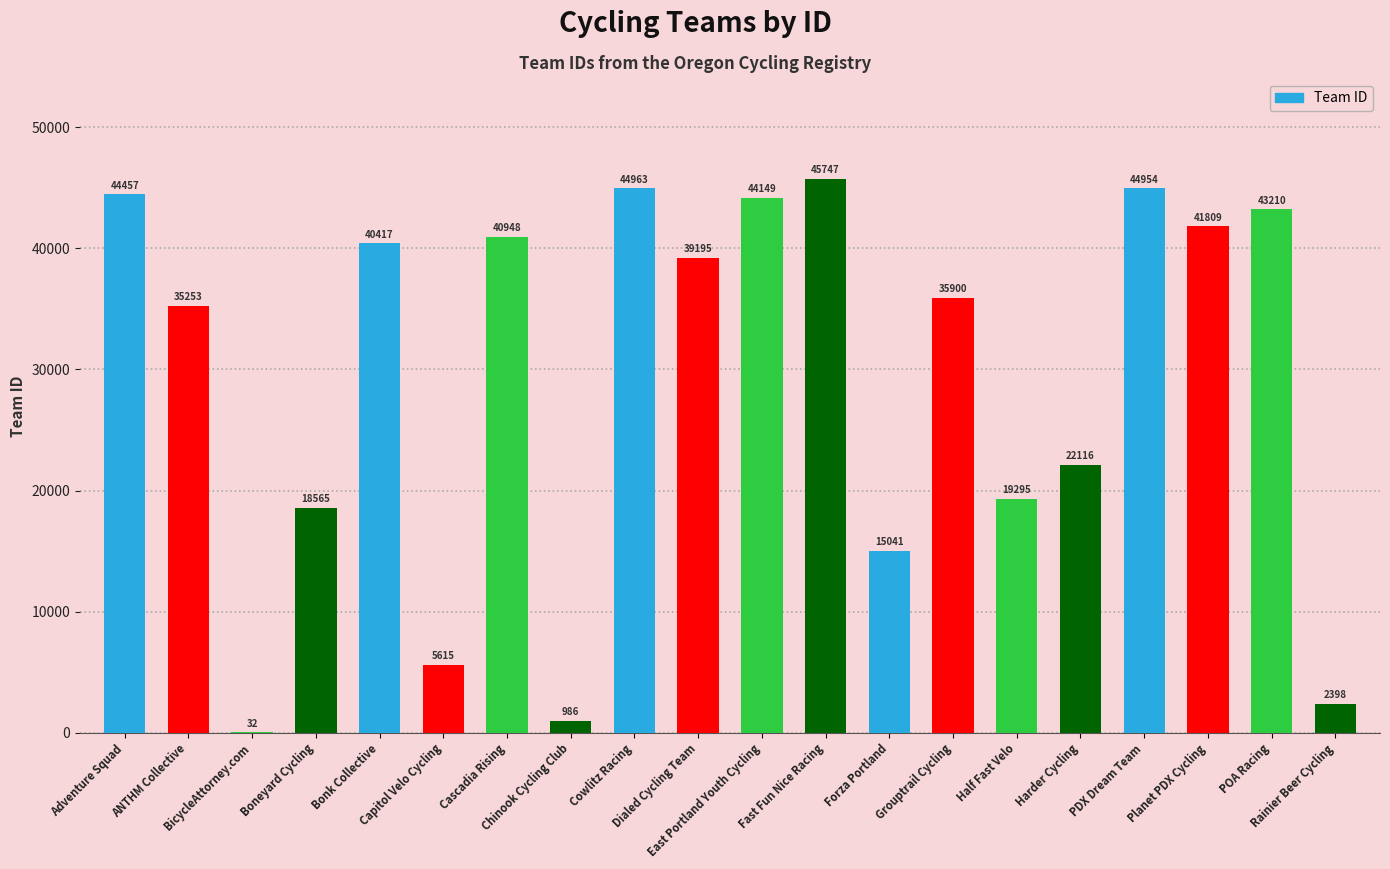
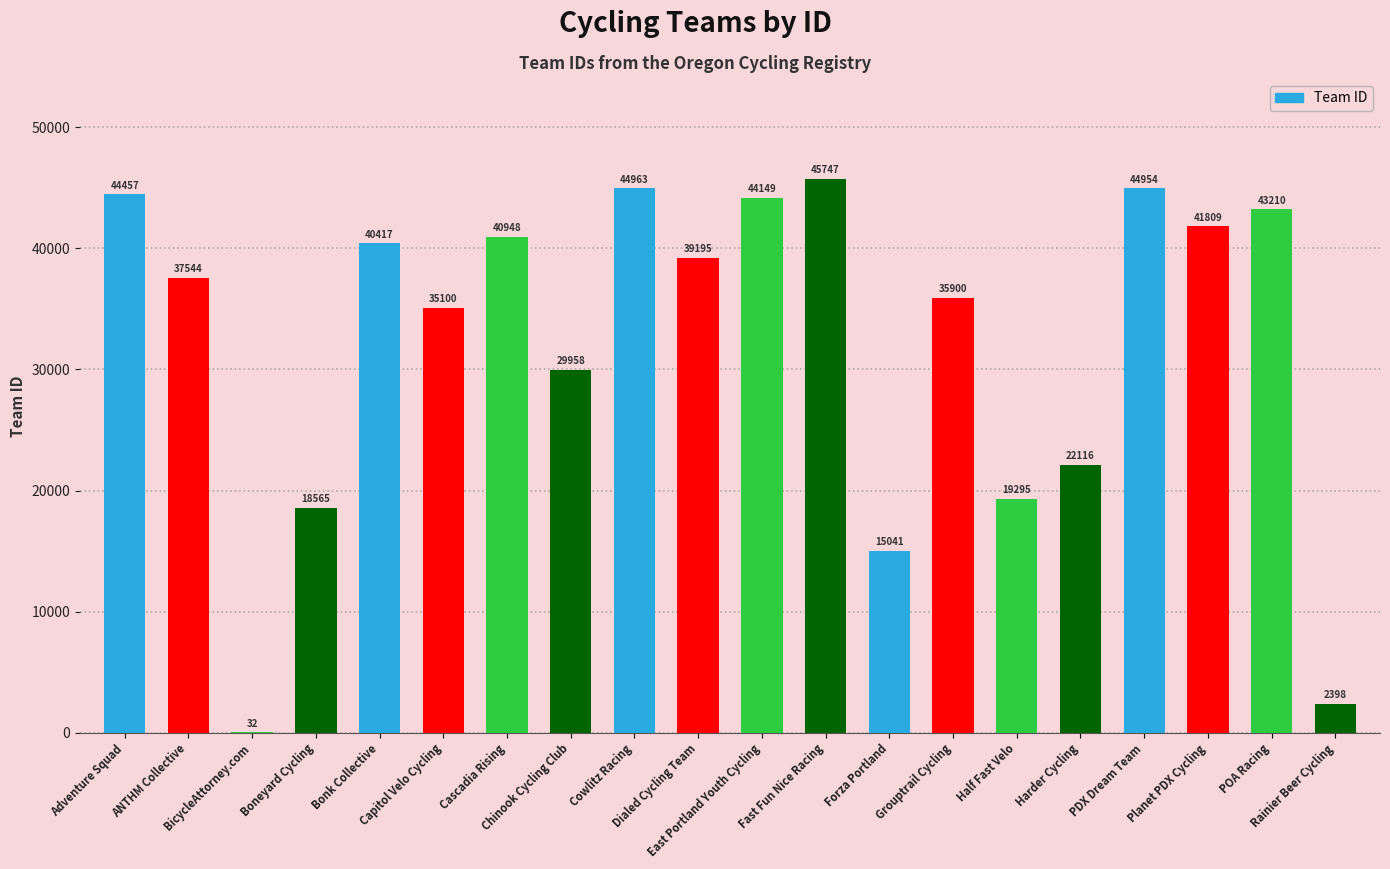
  {
    "Adventure Squad": 44457,
-   "ANTHM Collective": 35253,
+   "ANTHM Collective": 37544,
    "BicycleAttorney.com": 32,
    "Boneyard Cycling": 18565,
    "Bonk Collective": 40417,
-   "Capitol Velo Cycling": 5615,
+   "Capitol Velo Cycling": 35100,
    "Cascadia Rising": 40948,
-   "Chinook Cycling Club": 986,
+   "Chinook Cycling Club": 29958,
    "Cowlitz Racing": 44963,
    "Dialed Cycling Team": 39195,
    "East Portland Youth Cycling": 44149,
    "Fast Fun Nice Racing": 45747,
    "Forza Portland": 15041,
    "Grouptrail Cycling": 35900,
    "Half Fast Velo": 19295,
    "Harder Cycling": 22116,
    "PDX Dream Team": 44954,
    "Planet PDX Cycling": 41809,
    "POA Racing": 43210,
    "Rainier Beer Cycling": 2398
  }
